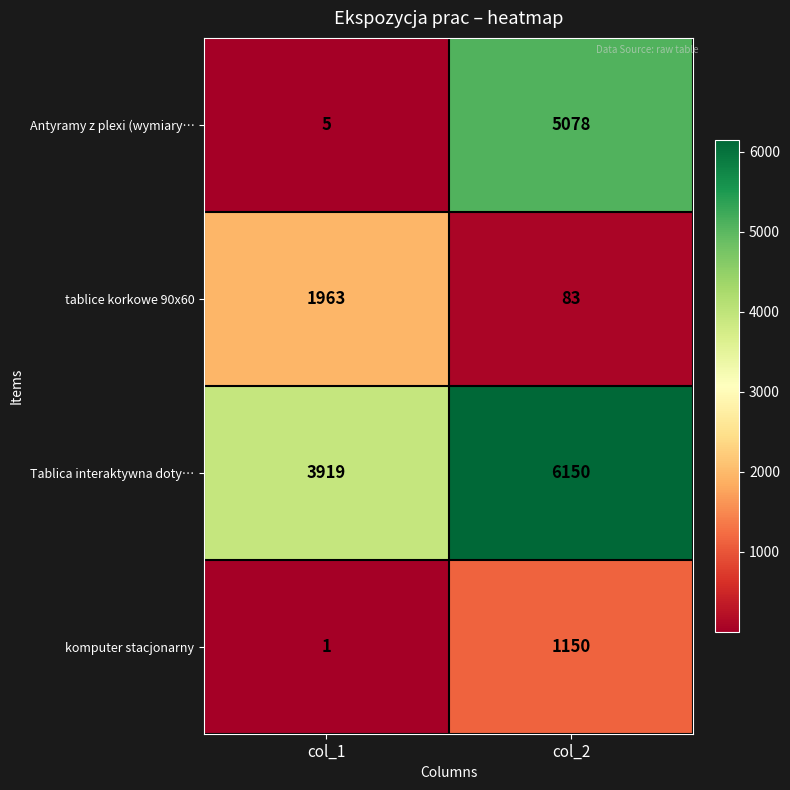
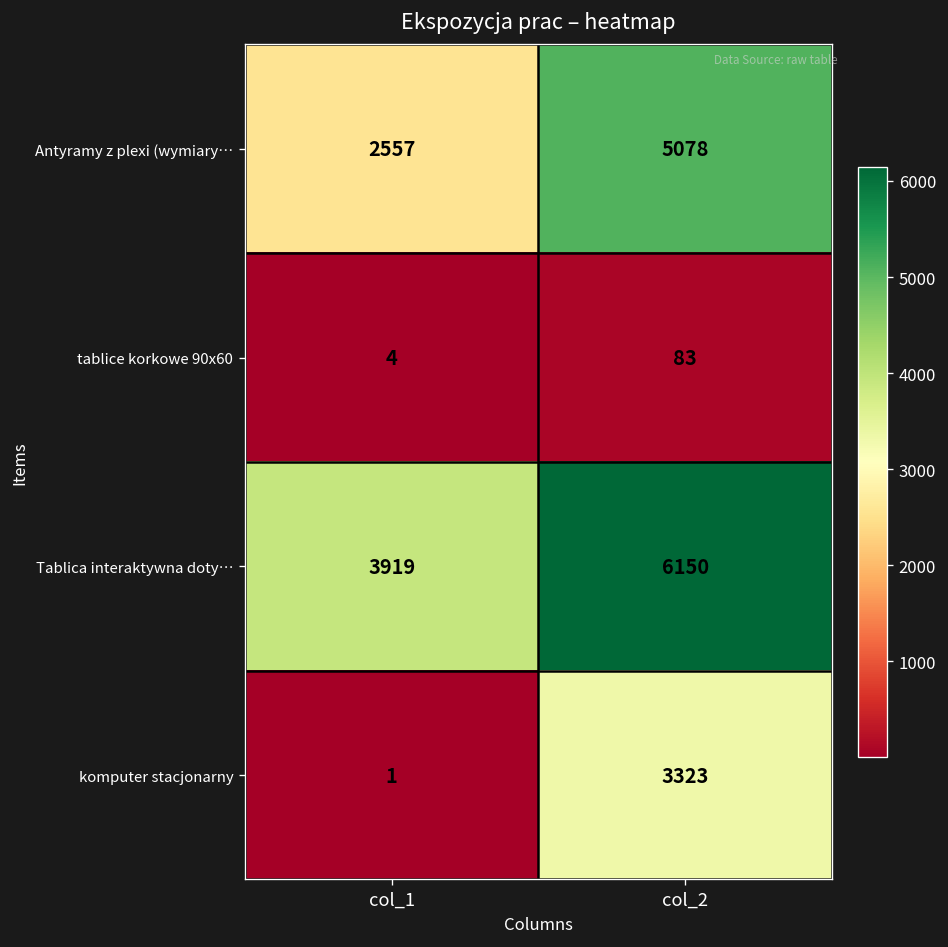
  {
    "Antyramy z plexi (wymiary…": {
-     "col_1": 5
+     "col_1": 2557
    },
    "tablice korkowe 90x60": {
-     "col_1": 1963,
+     "col_1": 4,
      "col_2": 83
    },
    "Tablica interaktywna doty…": {
      "col_1": 3919,
      "col_2": 6150
    },
    "komputer stacjonarny": {
      "col_1": 1,
-     "col_2": 1150
+     "col_2": 3323
    }
  }
